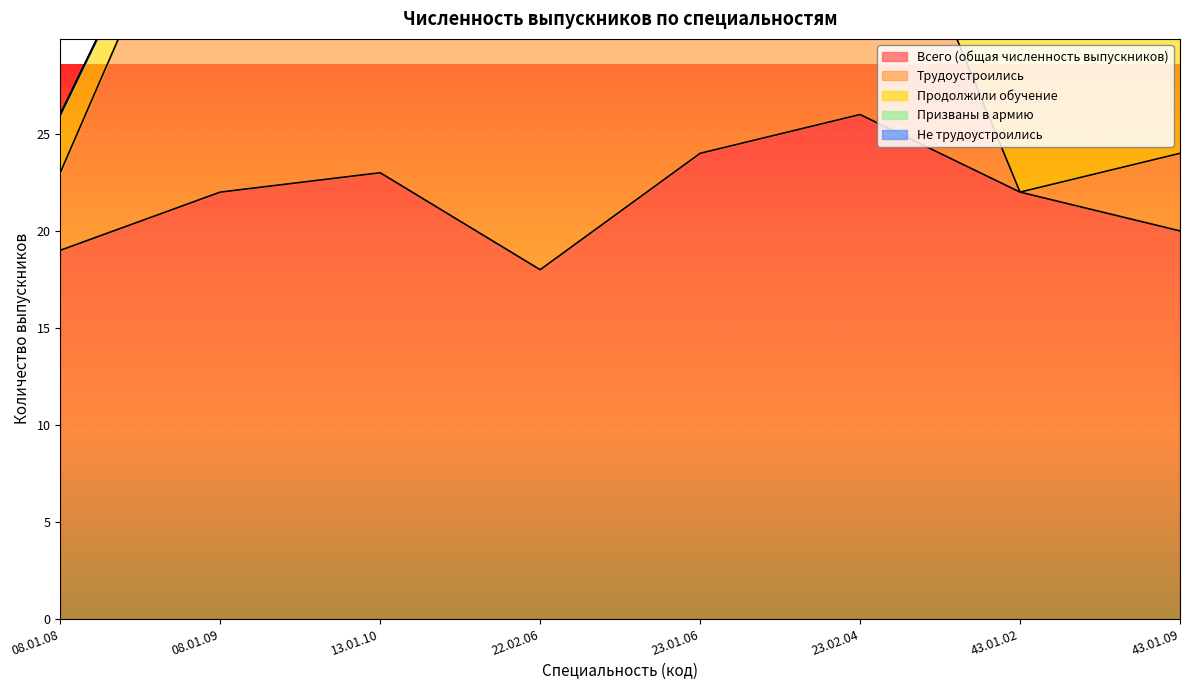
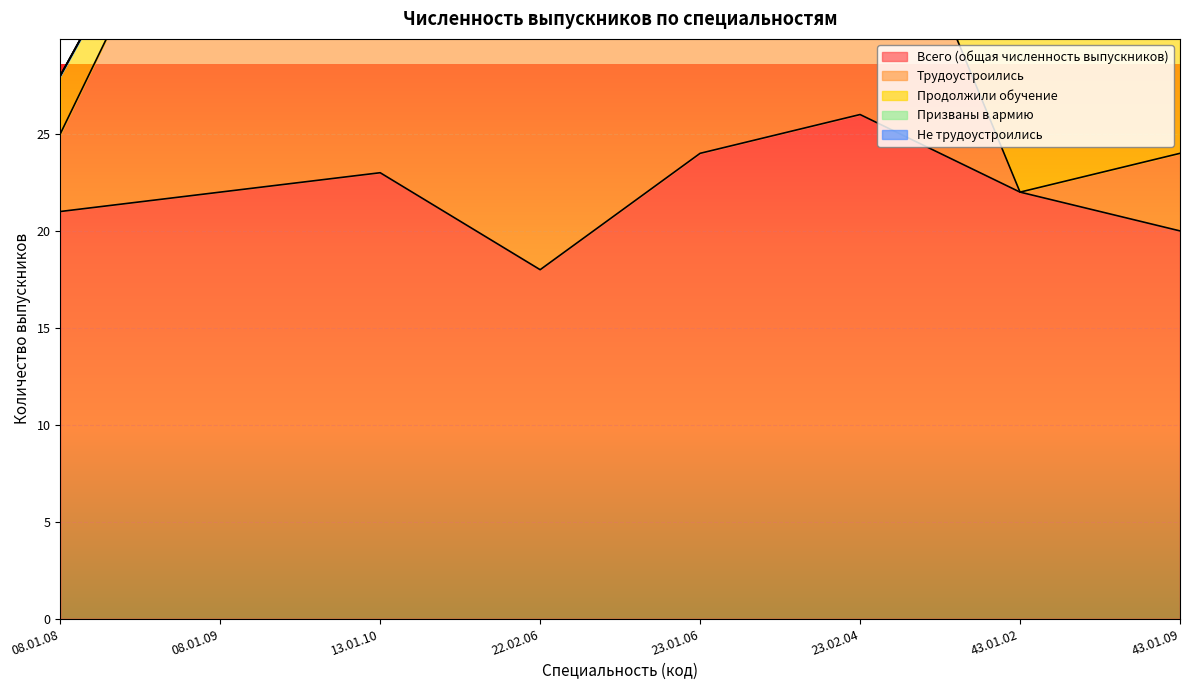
  {
    "Всего (общая численность выпускников)": {
-     "08.01.08": 19,
+     "08.01.08": 21,
      "08.01.09": 22,
      "13.01.10": 23,
      "22.02.06": 18,
      "23.01.06": 24,
      "23.02.04": 26,
      "43.01.09": 20
    },
    "Трудоустроились": {
      "08.01.08": 4,
      "43.01.09": 4
    }
  }
